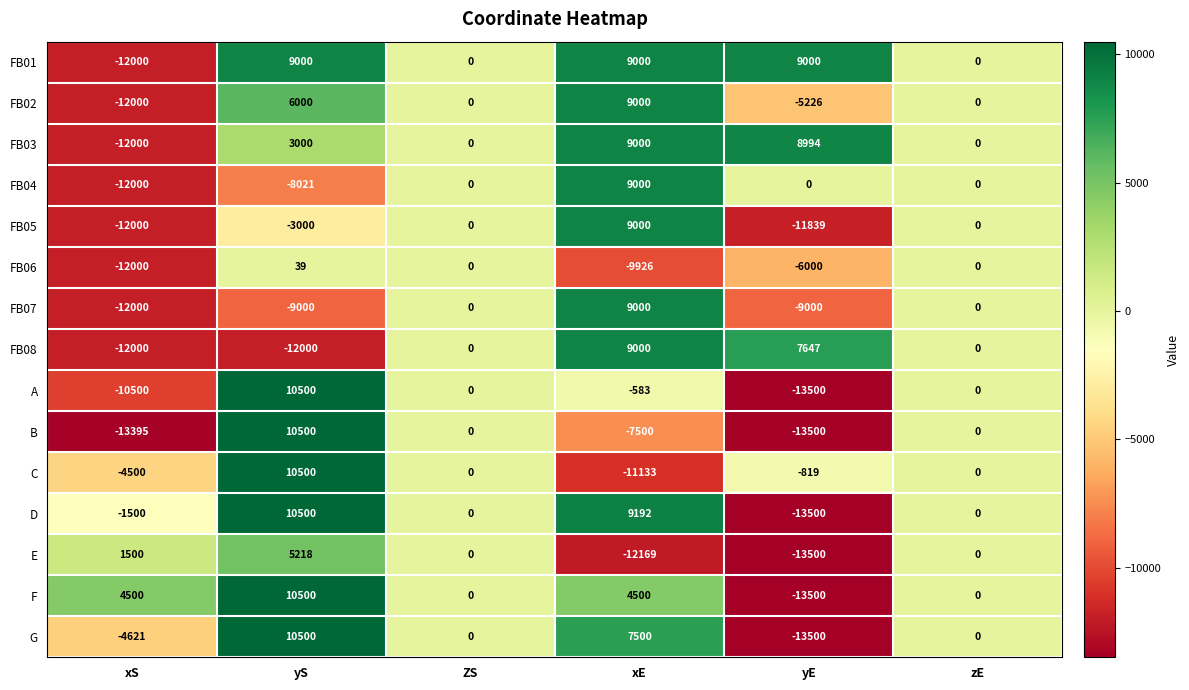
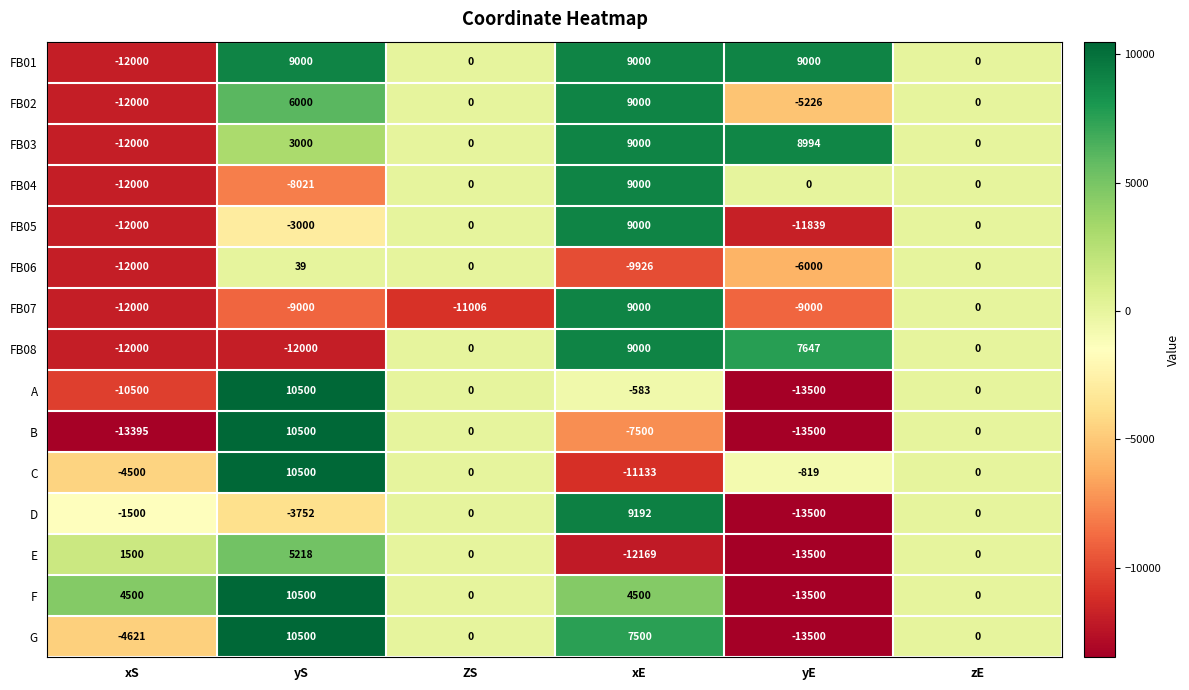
  {
    "FB01": {
      "xS": -12000,
      "yS": 9000,
      "ZS": 0,
      "xE": 9000,
      "yE": 9000,
      "zE": 0
    },
    "FB02": {
      "xS": -12000,
      "yS": 6000,
      "ZS": 0,
      "xE": 9000,
      "yE": -5226,
      "zE": 0
    },
    "FB03": {
      "xS": -12000,
      "yS": 3000,
      "ZS": 0,
      "xE": 9000,
      "yE": 8994,
      "zE": 0
    },
    "FB04": {
      "xS": -12000,
      "yS": -8021,
      "ZS": 0,
      "xE": 9000,
      "yE": 0,
      "zE": 0
    },
    "FB05": {
      "xS": -12000,
      "yS": -3000,
      "ZS": 0,
      "xE": 9000,
      "yE": -11839,
      "zE": 0
    },
    "FB06": {
      "xS": -12000,
      "yS": 39,
      "ZS": 0,
      "xE": -9926,
      "yE": -6000,
      "zE": 0
    },
    "FB07": {
      "xS": -12000,
      "yS": -9000,
-     "ZS": 0,
+     "ZS": -11006,
      "xE": 9000,
      "yE": -9000,
      "zE": 0
    },
    "FB08": {
      "xS": -12000,
      "yS": -12000,
      "ZS": 0,
      "xE": 9000,
      "yE": 7647,
      "zE": 0
    },
    "A": {
      "xS": -10500,
      "yS": 10500,
      "ZS": 0,
      "xE": -583,
      "yE": -13500,
      "zE": 0
    },
    "B": {
      "xS": -13395,
      "yS": 10500,
      "ZS": 0,
      "xE": -7500,
      "yE": -13500,
      "zE": 0
    },
    "C": {
      "xS": -4500,
      "yS": 10500,
      "ZS": 0,
      "xE": -11133,
      "yE": -819,
      "zE": 0
    },
    "D": {
      "xS": -1500,
-     "yS": 10500,
+     "yS": -3752,
      "ZS": 0,
      "xE": 9192,
      "yE": -13500,
      "zE": 0
    },
    "E": {
      "xS": 1500,
      "yS": 5218,
      "ZS": 0,
      "xE": -12169,
      "yE": -13500,
      "zE": 0
    },
    "F": {
      "xS": 4500,
      "yS": 10500,
      "ZS": 0,
      "xE": 4500,
      "yE": -13500,
      "zE": 0
    },
    "G": {
      "xS": -4621,
      "yS": 10500,
      "ZS": 0,
      "xE": 7500,
      "yE": -13500,
      "zE": 0
    }
  }
